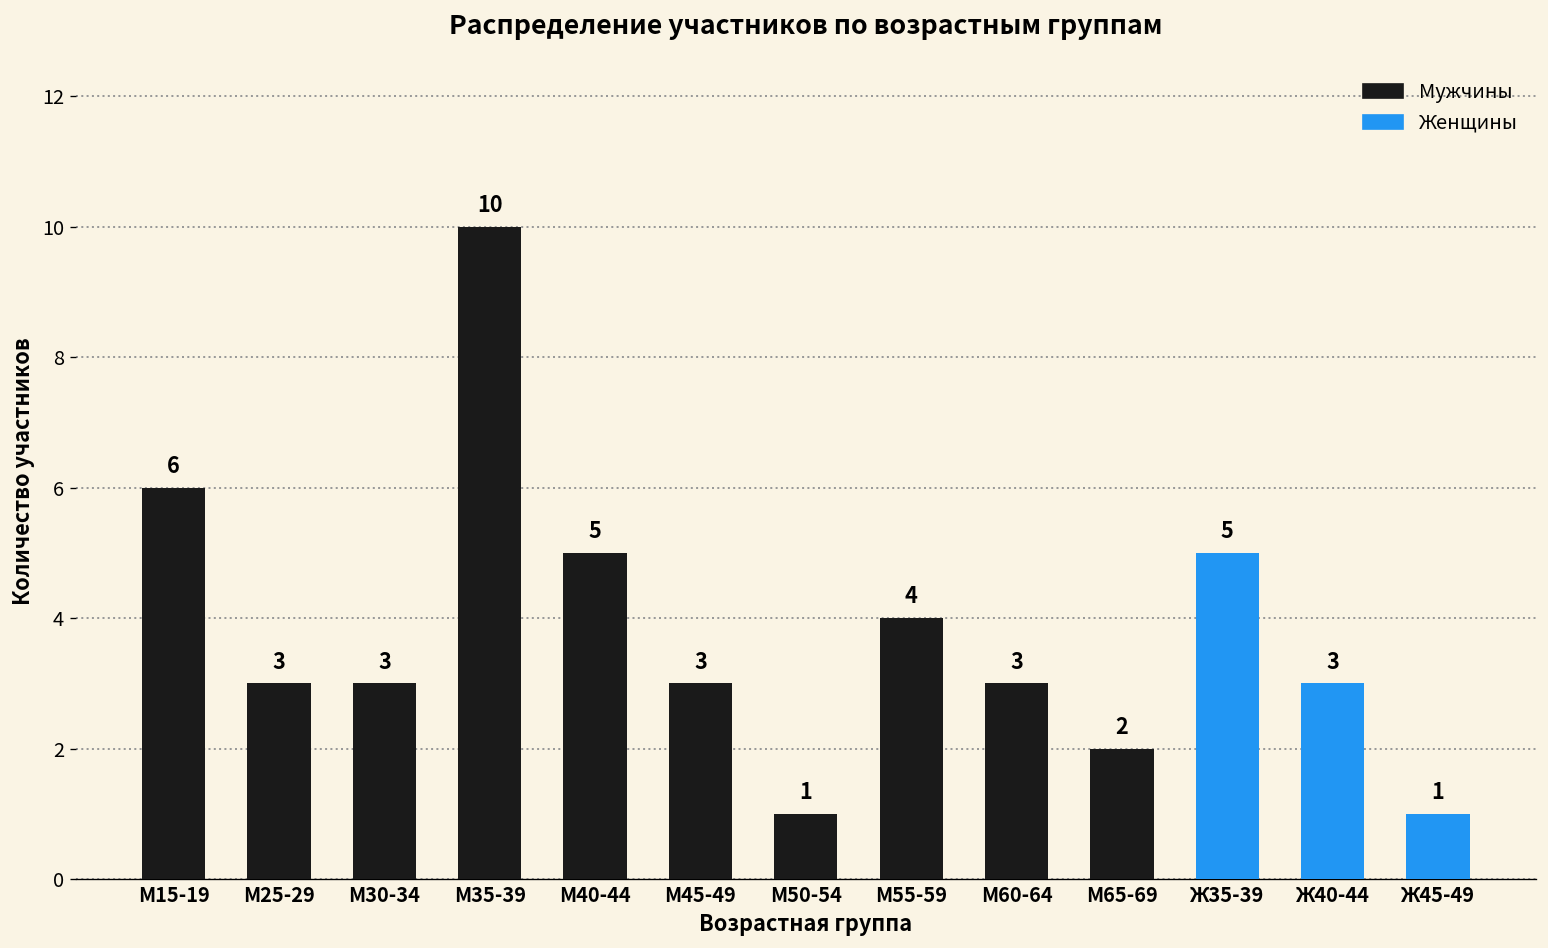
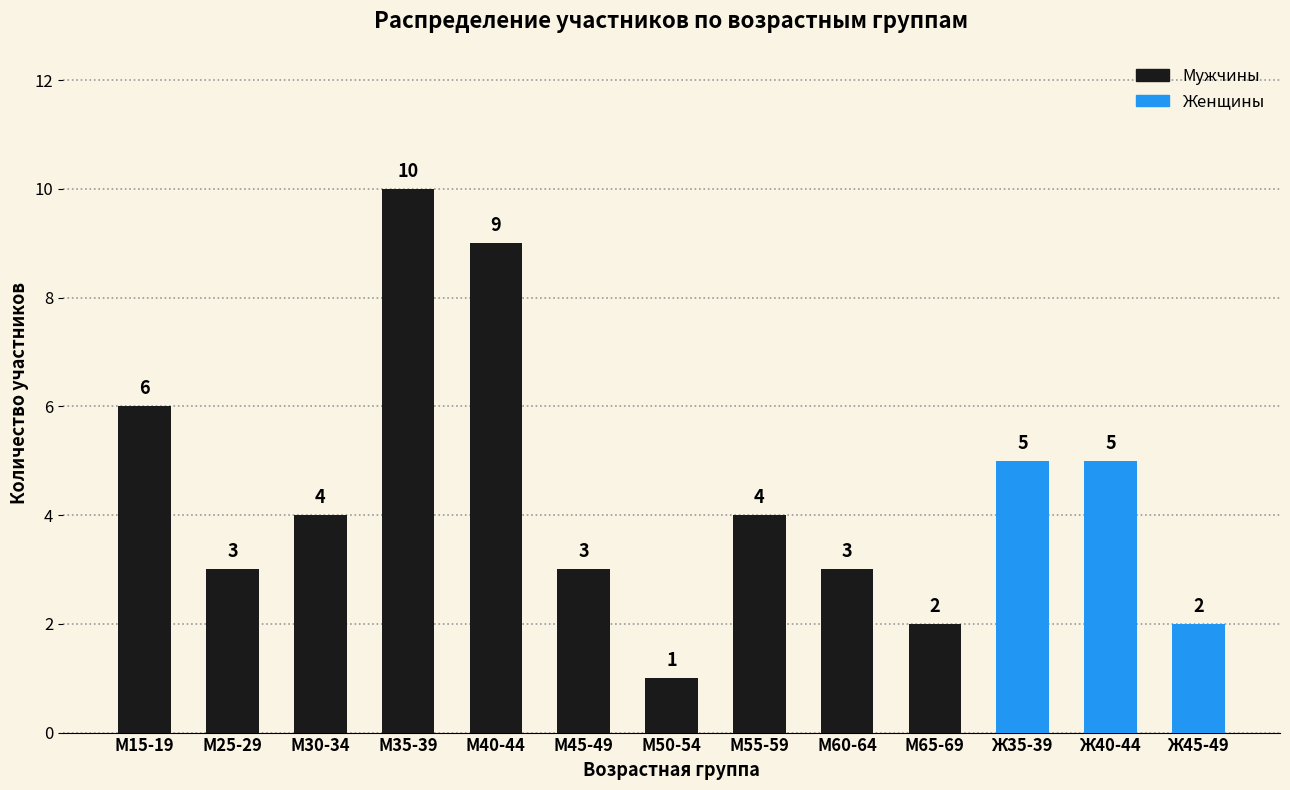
  {
    "М15-19": 6,
    "М25-29": 3,
-   "М30-34": 3,
+   "М30-34": 4,
    "М35-39": 10,
-   "М40-44": 5,
+   "М40-44": 9,
    "М45-49": 3,
    "М50-54": 1,
    "М55-59": 4,
    "М60-64": 3,
    "М65-69": 2,
    "Ж35-39": 5,
-   "Ж40-44": 3,
-   "Ж45-49": 1
+   "Ж40-44": 5,
+   "Ж45-49": 2
  }
